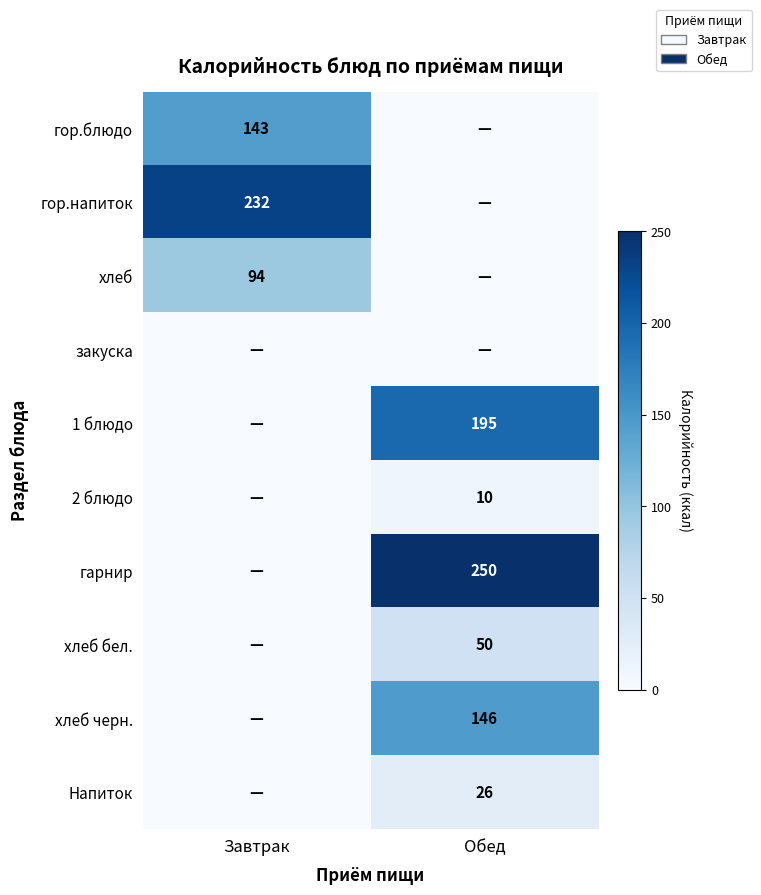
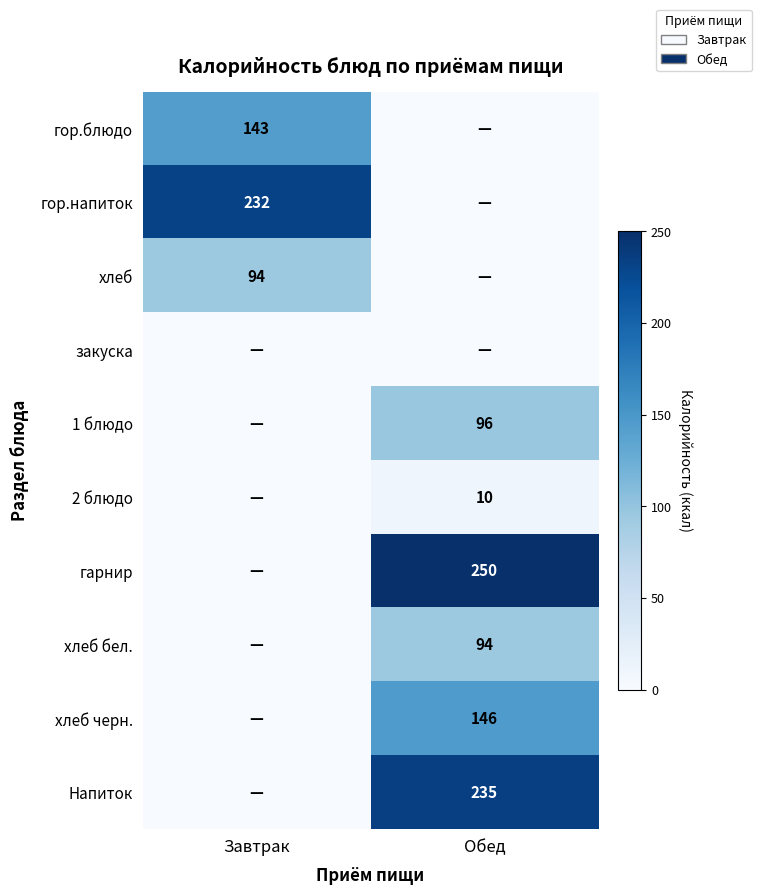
  {
    "гор.блюдо": {
      "Завтрак": 143
    },
    "гор.напиток": {
      "Завтрак": 232
    },
    "хлеб": {
      "Завтрак": 94
    },
    "1 блюдо": {
-     "Обед": 195
+     "Обед": 96
    },
    "2 блюдо": {
      "Обед": 10
    },
    "гарнир": {
      "Обед": 250
    },
    "хлеб бел.": {
-     "Обед": 50
+     "Обед": 94
    },
    "хлеб черн.": {
      "Обед": 146
    },
    "Напиток": {
-     "Обед": 26
+     "Обед": 235
    }
  }
